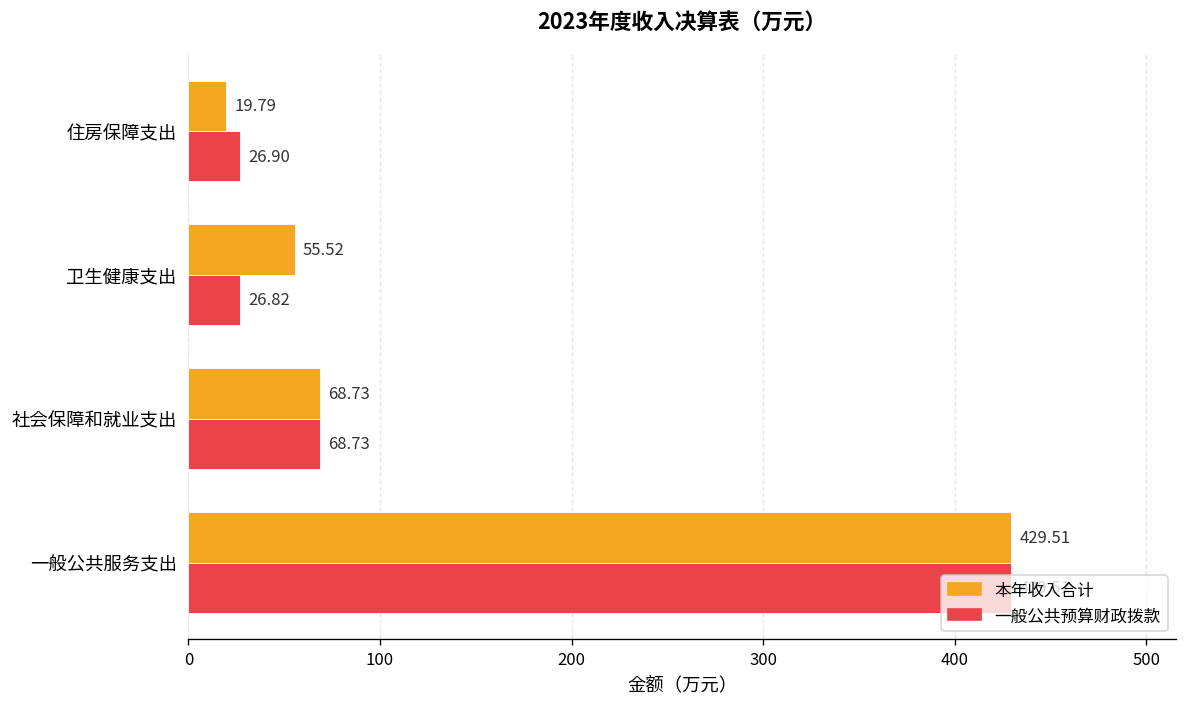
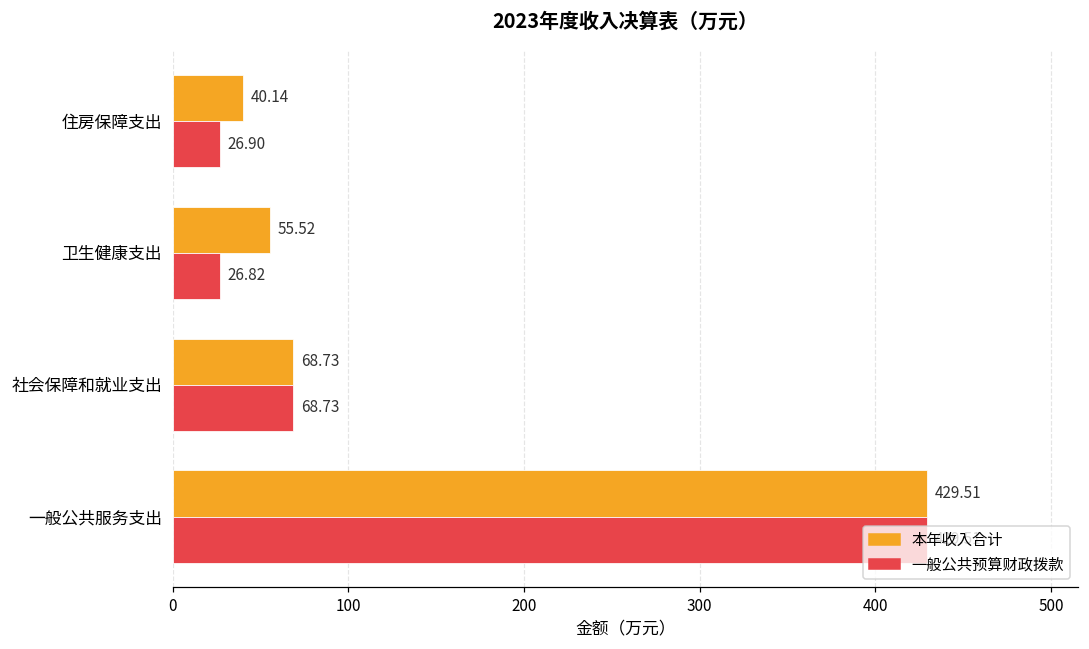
  {
    "本年收入合计": {
-     "住房保障支出": 19.79,
+     "住房保障支出": 40.14,
      "卫生健康支出": 55.52,
      "社会保障和就业支出": 68.73,
      "一般公共服务支出": 429.51
    },
    "一般公共预算财政拨款": {
      "住房保障支出": 26.90,
      "卫生健康支出": 26.82,
      "社会保障和就业支出": 68.73
    }
  }
